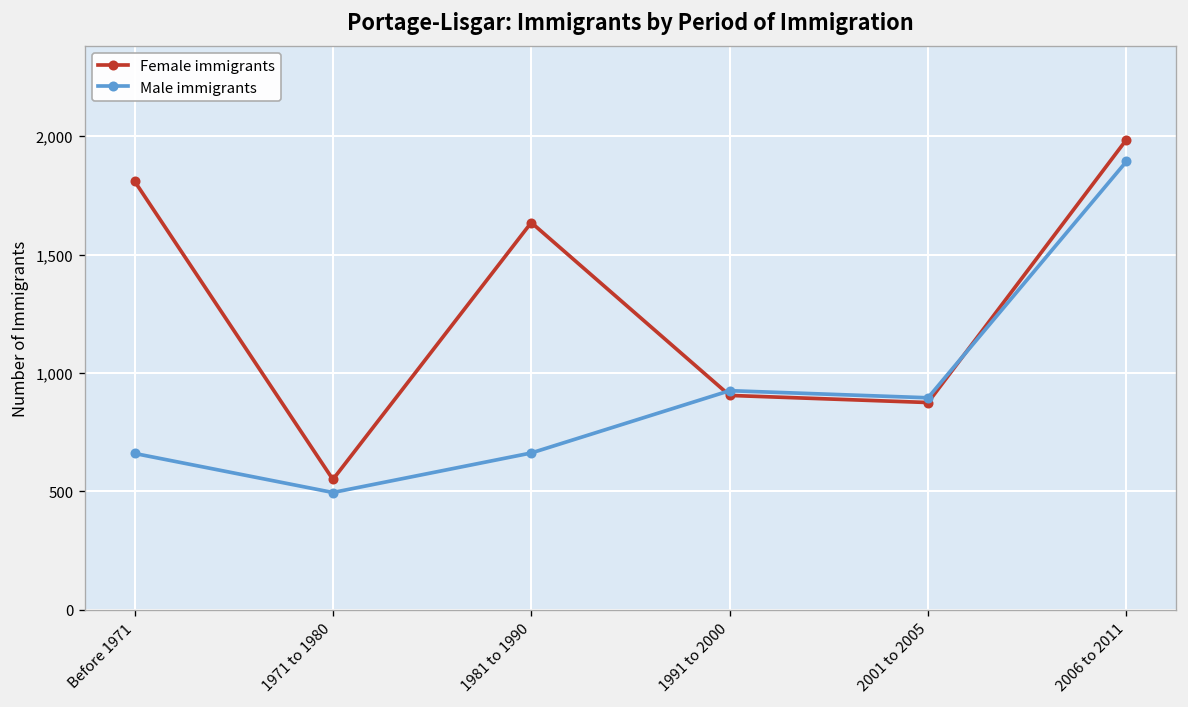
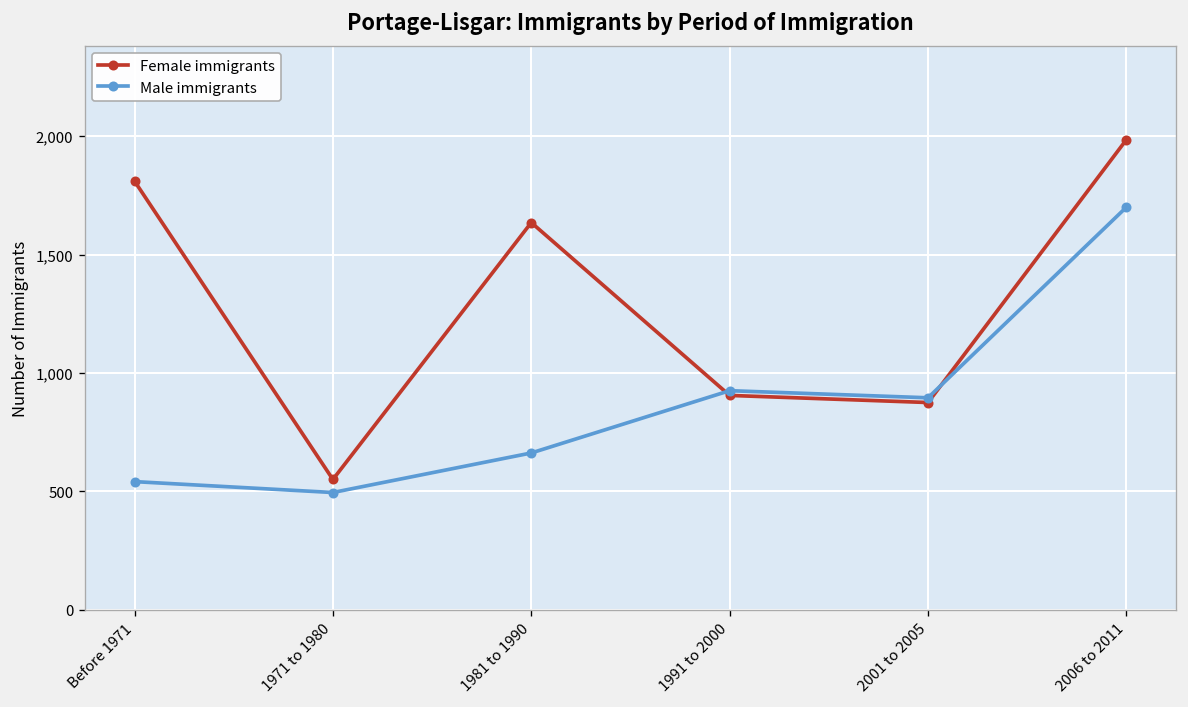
  {
    "Female immigrants": {
      "Before 1971": "1,810",
      "1971 to 1980": "550",
      "1981 to 1990": "1,640",
      "1991 to 2000": "910",
      "2001 to 2005": "880",
      "2006 to 2011": "1,990"
    },
    "Male immigrants": {
-     "Before 1971": "660",
+     "Before 1971": "540",
      "1971 to 1980": "500",
      "1981 to 1990": "660",
      "1991 to 2000": "930",
      "2001 to 2005": "900",
-     "2006 to 2011": "1,890"
+     "2006 to 2011": "1,700"
    }
  }
